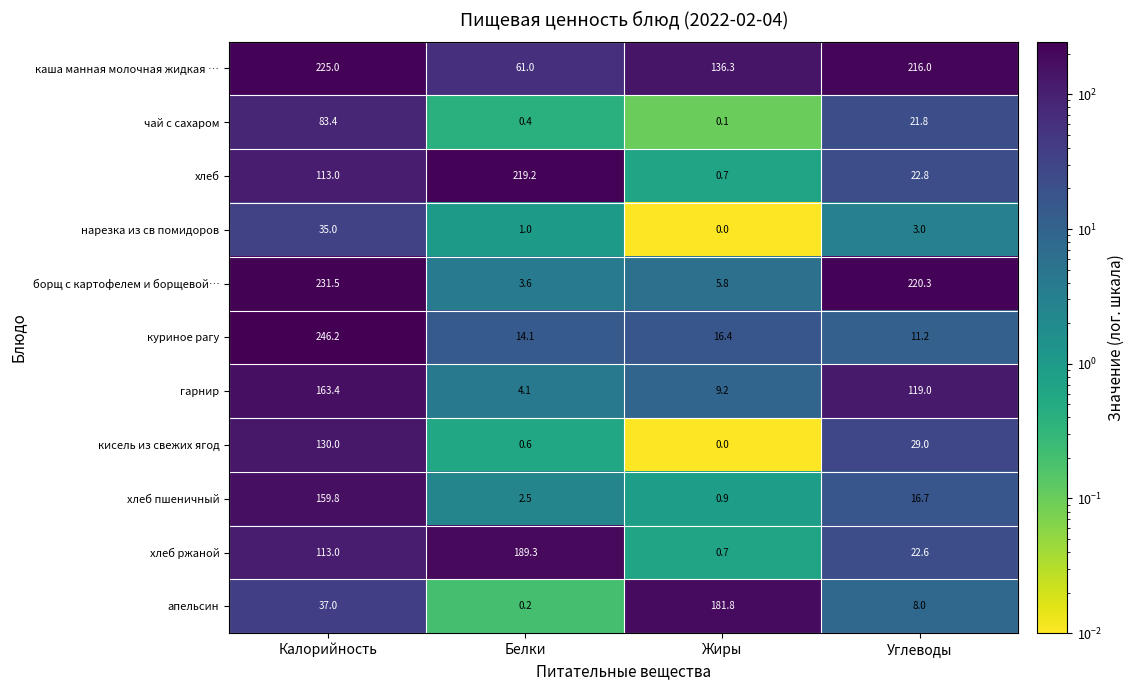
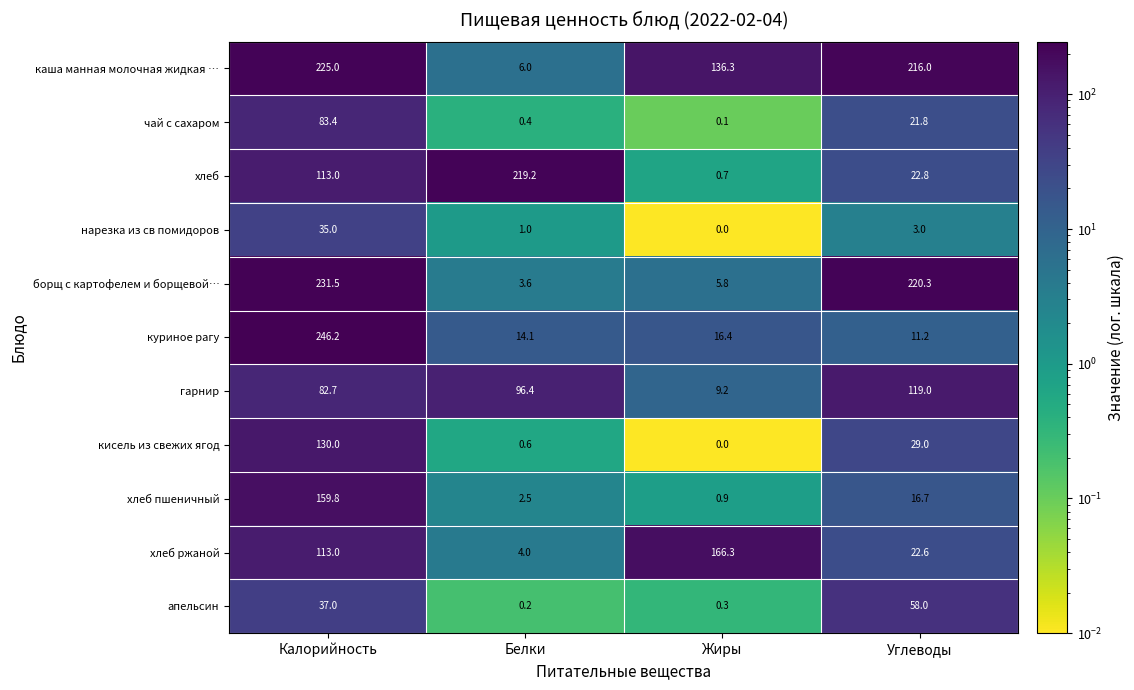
  {
    "каша манная молочная жидкая …": {
      "Калорийность": 225.0,
-     "Белки": 61.0,
+     "Белки": 6.0,
      "Жиры": 136.3,
      "Углеводы": 216.0
    },
    "чай с сахаром": {
      "Калорийность": 83.4,
      "Белки": 0.4,
      "Жиры": 0.1,
      "Углеводы": 21.8
    },
    "хлеб": {
      "Калорийность": 113.0,
      "Белки": 219.2,
      "Жиры": 0.7,
      "Углеводы": 22.8
    },
    "нарезка из св помидоров": {
      "Калорийность": 35.0,
      "Белки": 1.0,
      "Жиры": 0.0,
      "Углеводы": 3.0
    },
    "борщ с картофелем и борщевой…": {
      "Калорийность": 231.5,
      "Белки": 3.6,
      "Жиры": 5.8,
      "Углеводы": 220.3
    },
    "куриное рагу": {
      "Калорийность": 246.2,
      "Белки": 14.1,
      "Жиры": 16.4,
      "Углеводы": 11.2
    },
    "гарнир": {
-     "Калорийность": 163.4,
-     "Белки": 4.1,
+     "Калорийность": 82.7,
+     "Белки": 96.4,
      "Жиры": 9.2,
      "Углеводы": 119.0
    },
    "кисель из свежих ягод": {
      "Калорийность": 130.0,
      "Белки": 0.6,
      "Жиры": 0.0,
      "Углеводы": 29.0
    },
    "хлеб пшеничный": {
      "Калорийность": 159.8,
      "Белки": 2.5,
      "Жиры": 0.9,
      "Углеводы": 16.7
    },
    "хлеб ржаной": {
      "Калорийность": 113.0,
-     "Белки": 189.3,
-     "Жиры": 0.7,
+     "Белки": 4.0,
+     "Жиры": 166.3,
      "Углеводы": 22.6
    },
    "апельсин": {
      "Калорийность": 37.0,
      "Белки": 0.2,
-     "Жиры": 181.8,
-     "Углеводы": 8.0
+     "Жиры": 0.3,
+     "Углеводы": 58.0
    }
  }
